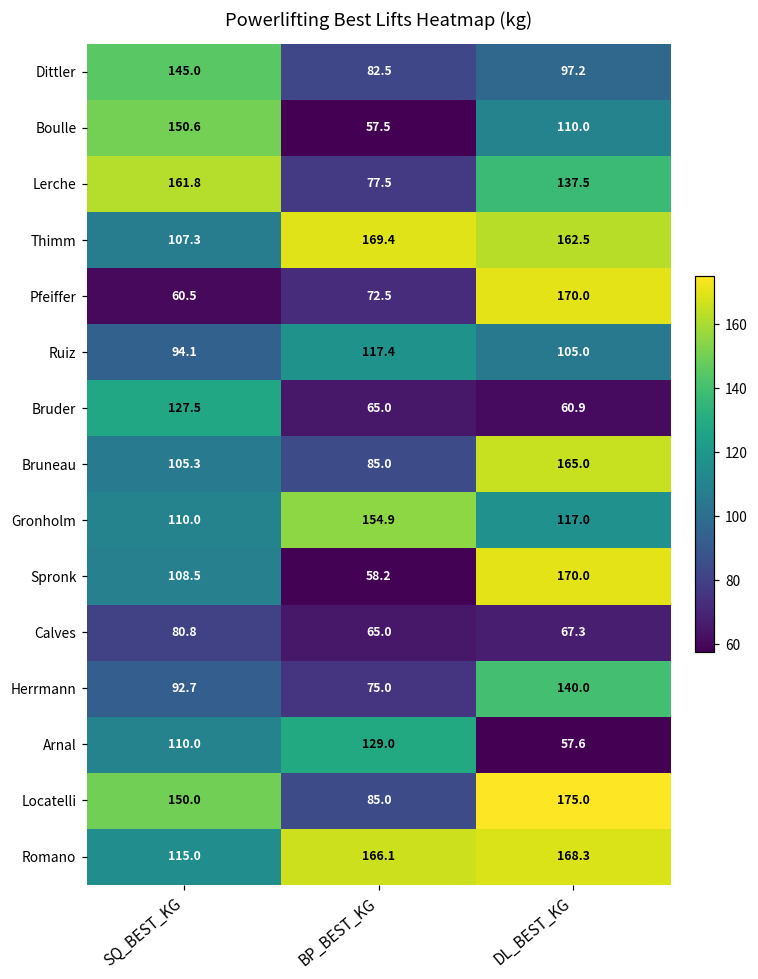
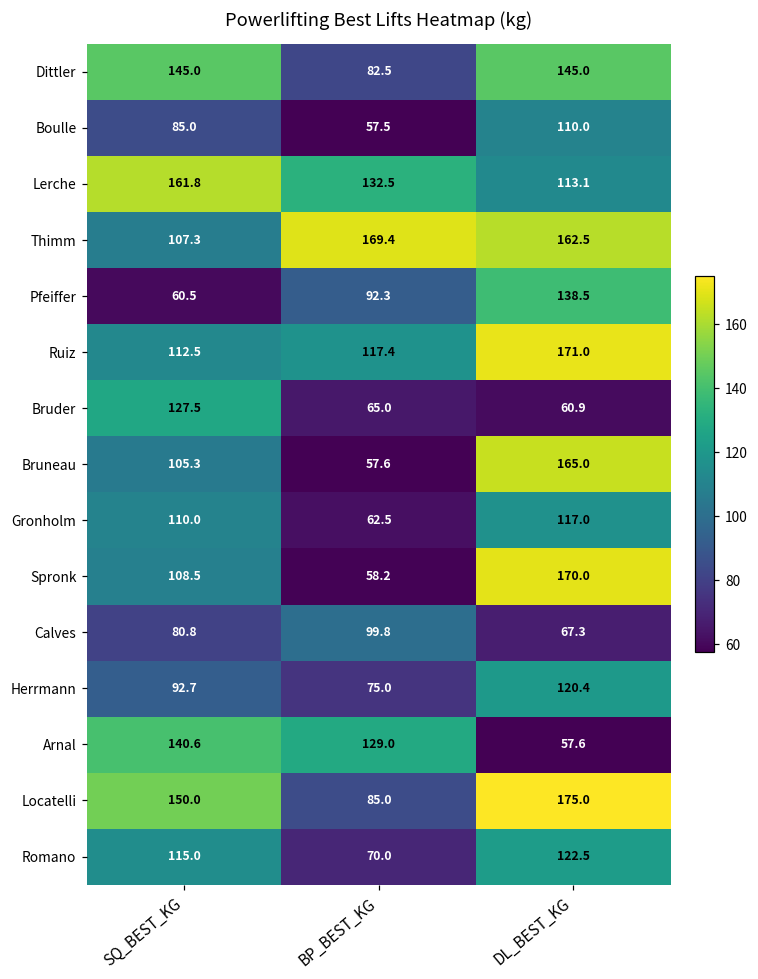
  {
    "Dittler": {
      "SQ_BEST_KG": 145.0,
      "BP_BEST_KG": 82.5,
-     "DL_BEST_KG": 97.2
+     "DL_BEST_KG": 145.0
    },
    "Boulle": {
-     "SQ_BEST_KG": 150.6,
+     "SQ_BEST_KG": 85.0,
      "BP_BEST_KG": 57.5,
      "DL_BEST_KG": 110.0
    },
    "Lerche": {
      "SQ_BEST_KG": 161.8,
-     "BP_BEST_KG": 77.5,
-     "DL_BEST_KG": 137.5
+     "BP_BEST_KG": 132.5,
+     "DL_BEST_KG": 113.1
    },
    "Thimm": {
      "SQ_BEST_KG": 107.3,
      "BP_BEST_KG": 169.4,
      "DL_BEST_KG": 162.5
    },
    "Pfeiffer": {
      "SQ_BEST_KG": 60.5,
-     "BP_BEST_KG": 72.5,
-     "DL_BEST_KG": 170.0
+     "BP_BEST_KG": 92.3,
+     "DL_BEST_KG": 138.5
    },
    "Ruiz": {
-     "SQ_BEST_KG": 94.1,
+     "SQ_BEST_KG": 112.5,
      "BP_BEST_KG": 117.4,
-     "DL_BEST_KG": 105.0
+     "DL_BEST_KG": 171.0
    },
    "Bruder": {
      "SQ_BEST_KG": 127.5,
      "BP_BEST_KG": 65.0,
      "DL_BEST_KG": 60.9
    },
    "Bruneau": {
      "SQ_BEST_KG": 105.3,
-     "BP_BEST_KG": 85.0,
+     "BP_BEST_KG": 57.6,
      "DL_BEST_KG": 165.0
    },
    "Gronholm": {
      "SQ_BEST_KG": 110.0,
-     "BP_BEST_KG": 154.9,
+     "BP_BEST_KG": 62.5,
      "DL_BEST_KG": 117.0
    },
    "Spronk": {
      "SQ_BEST_KG": 108.5,
      "BP_BEST_KG": 58.2,
      "DL_BEST_KG": 170.0
    },
    "Calves": {
      "SQ_BEST_KG": 80.8,
-     "BP_BEST_KG": 65.0,
+     "BP_BEST_KG": 99.8,
      "DL_BEST_KG": 67.3
    },
    "Herrmann": {
      "SQ_BEST_KG": 92.7,
      "BP_BEST_KG": 75.0,
-     "DL_BEST_KG": 140.0
+     "DL_BEST_KG": 120.4
    },
    "Arnal": {
-     "SQ_BEST_KG": 110.0,
+     "SQ_BEST_KG": 140.6,
      "BP_BEST_KG": 129.0,
      "DL_BEST_KG": 57.6
    },
    "Locatelli": {
      "SQ_BEST_KG": 150.0,
      "BP_BEST_KG": 85.0,
      "DL_BEST_KG": 175.0
    },
    "Romano": {
      "SQ_BEST_KG": 115.0,
-     "BP_BEST_KG": 166.1,
-     "DL_BEST_KG": 168.3
+     "BP_BEST_KG": 70.0,
+     "DL_BEST_KG": 122.5
    }
  }
